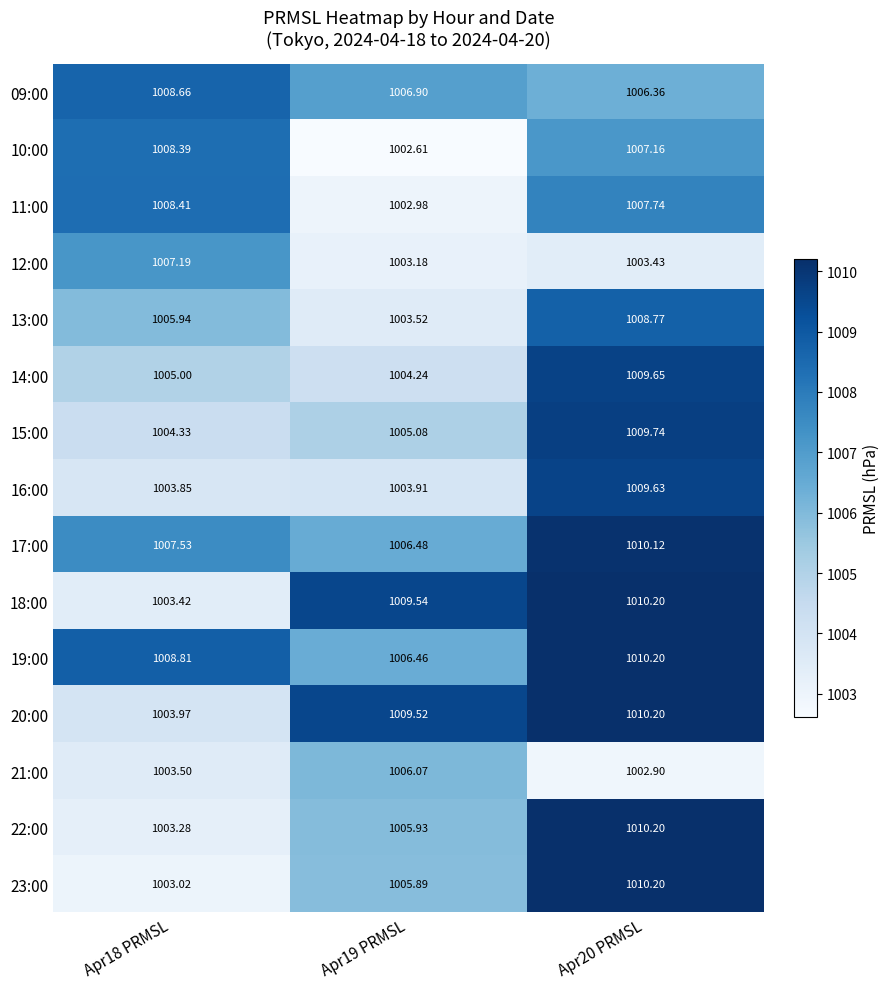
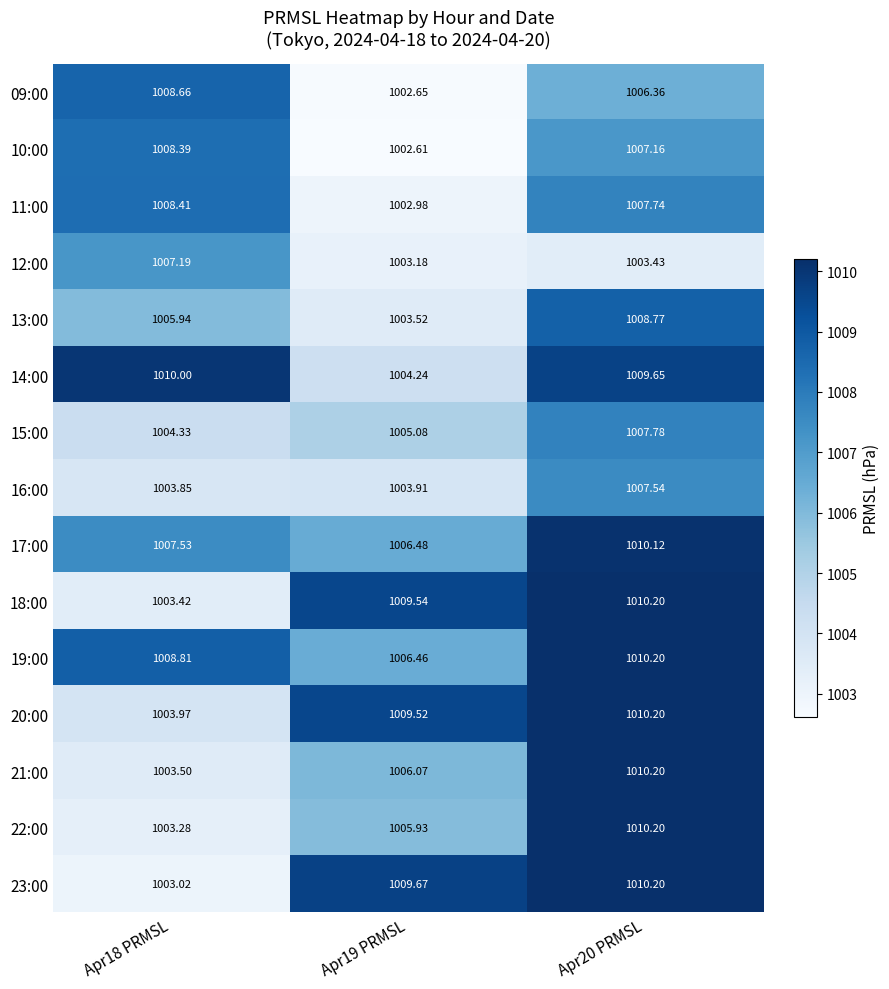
  {
    "09:00": {
      "Apr18 PRMSL": 1008.66,
-     "Apr19 PRMSL": 1006.90,
+     "Apr19 PRMSL": 1002.65,
      "Apr20 PRMSL": 1006.36
    },
    "10:00": {
      "Apr18 PRMSL": 1008.39,
      "Apr19 PRMSL": 1002.61,
      "Apr20 PRMSL": 1007.16
    },
    "11:00": {
      "Apr18 PRMSL": 1008.41,
      "Apr19 PRMSL": 1002.98,
      "Apr20 PRMSL": 1007.74
    },
    "12:00": {
      "Apr18 PRMSL": 1007.19,
      "Apr19 PRMSL": 1003.18,
      "Apr20 PRMSL": 1003.43
    },
    "13:00": {
      "Apr18 PRMSL": 1005.94,
      "Apr19 PRMSL": 1003.52,
      "Apr20 PRMSL": 1008.77
    },
    "14:00": {
-     "Apr18 PRMSL": 1005.00,
+     "Apr18 PRMSL": 1010.00,
      "Apr19 PRMSL": 1004.24,
      "Apr20 PRMSL": 1009.65
    },
    "15:00": {
      "Apr18 PRMSL": 1004.33,
      "Apr19 PRMSL": 1005.08,
-     "Apr20 PRMSL": 1009.74
+     "Apr20 PRMSL": 1007.78
    },
    "16:00": {
      "Apr18 PRMSL": 1003.85,
      "Apr19 PRMSL": 1003.91,
-     "Apr20 PRMSL": 1009.63
+     "Apr20 PRMSL": 1007.54
    },
    "17:00": {
      "Apr18 PRMSL": 1007.53,
      "Apr19 PRMSL": 1006.48,
      "Apr20 PRMSL": 1010.12
    },
    "18:00": {
      "Apr18 PRMSL": 1003.42,
      "Apr19 PRMSL": 1009.54,
      "Apr20 PRMSL": 1010.20
    },
    "19:00": {
      "Apr18 PRMSL": 1008.81,
      "Apr19 PRMSL": 1006.46,
      "Apr20 PRMSL": 1010.20
    },
    "20:00": {
      "Apr18 PRMSL": 1003.97,
      "Apr19 PRMSL": 1009.52,
      "Apr20 PRMSL": 1010.20
    },
    "21:00": {
      "Apr18 PRMSL": 1003.50,
      "Apr19 PRMSL": 1006.07,
-     "Apr20 PRMSL": 1002.90
+     "Apr20 PRMSL": 1010.20
    },
    "22:00": {
      "Apr18 PRMSL": 1003.28,
      "Apr19 PRMSL": 1005.93,
      "Apr20 PRMSL": 1010.20
    },
    "23:00": {
      "Apr18 PRMSL": 1003.02,
-     "Apr19 PRMSL": 1005.89,
+     "Apr19 PRMSL": 1009.67,
      "Apr20 PRMSL": 1010.20
    }
  }
